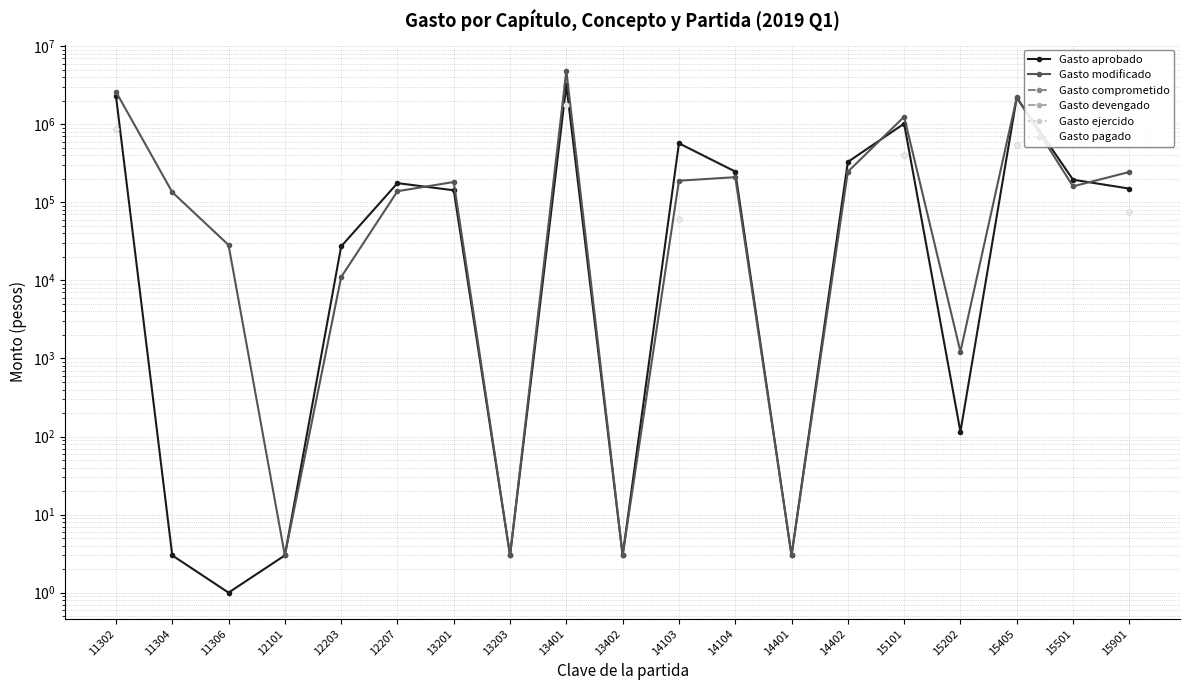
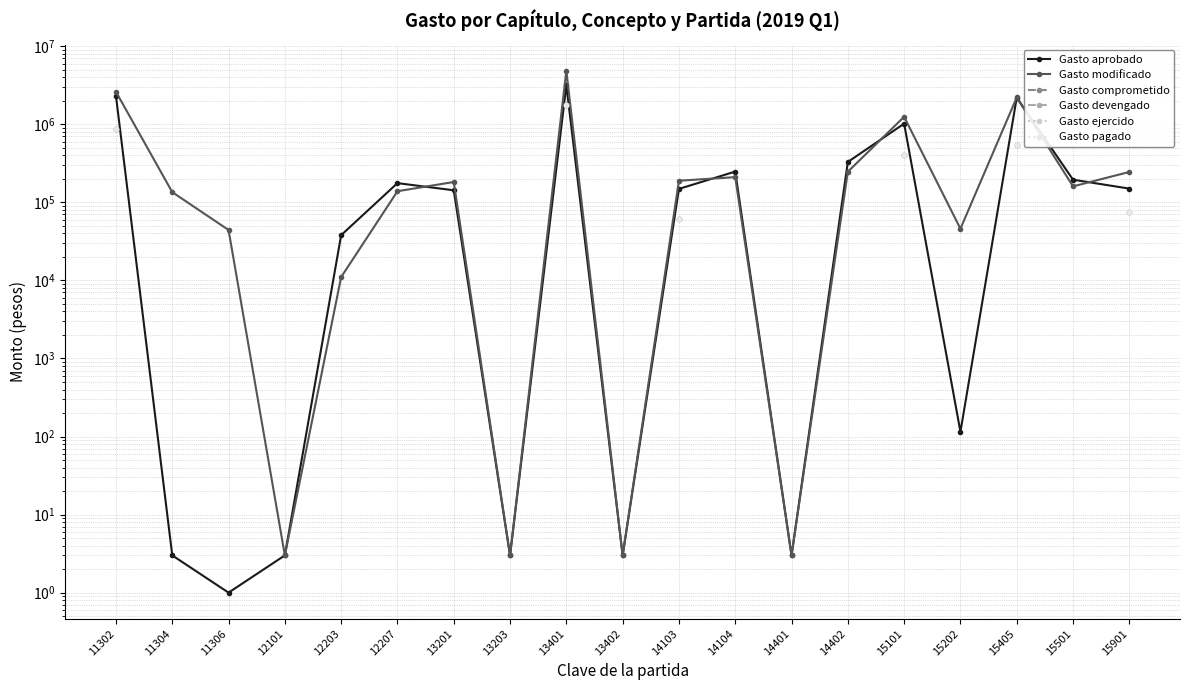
  {
    "Gasto aprobado": {
      "11302": 2300000,
      "11304": 3,
      "11306": 1,
-     "12203": 27000,
+     "12203": 40000,
      "12207": 180000,
      "13201": 140000,
      "13401": 3200000,
-     "14103": 600000,
+     "14103": 150000,
      "14104": 250000,
      "14402": 330000,
      "15101": 1000000,
      "15202": 120,
      "15501": 190000,
      "15901": 150000
    },
    "Gasto modificado": {
      "11302": 2600000,
      "11304": 140000,
-     "11306": 28000,
+     "11306": 40000,
      "12203": 11000,
      "12207": 140000,
      "13201": 180000,
      "13401": 5000000,
      "14103": 190000,
      "14104": 210000,
      "14402": 250000,
      "15101": 1200000,
-     "15202": 1200,
+     "15202": 50000,
      "15501": 160000,
      "15901": 240000
    },
    "Gasto pagado": {
      "11302": 900000,
      "13401": 1800000,
      "14103": 60000,
      "15101": 400000,
      "15405": 500000,
      "15901": 80000
    }
  }
